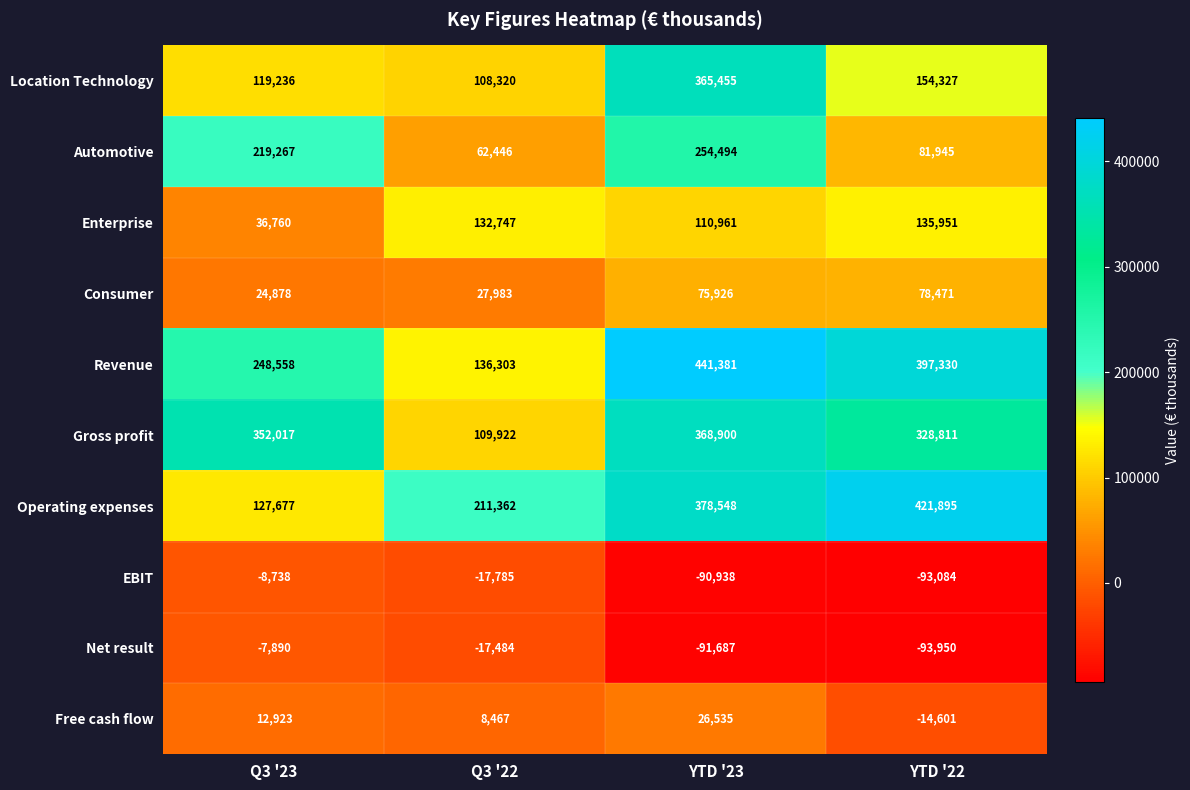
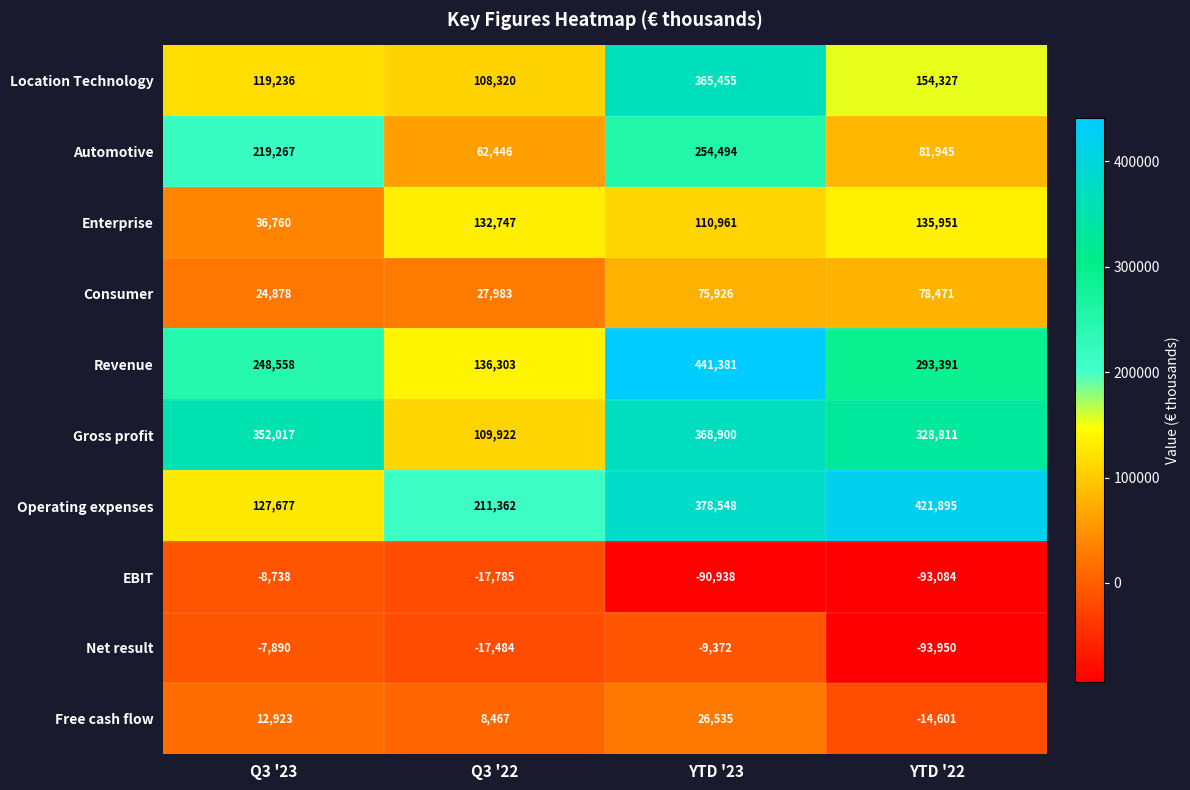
  {
    "Location Technology": {
      "Q3 '23": "119,236",
      "Q3 '22": "108,320",
      "YTD '23": "365,455",
      "YTD '22": "154,327"
    },
    "Automotive": {
      "Q3 '23": "219,267",
      "Q3 '22": "62,446",
      "YTD '23": "254,494",
      "YTD '22": "81,945"
    },
    "Enterprise": {
      "Q3 '23": "36,760",
      "Q3 '22": "132,747",
      "YTD '23": "110,961",
      "YTD '22": "135,951"
    },
    "Consumer": {
      "Q3 '23": "24,878",
      "Q3 '22": "27,983",
      "YTD '23": "75,926",
      "YTD '22": "78,471"
    },
    "Revenue": {
      "Q3 '23": "248,558",
      "Q3 '22": "136,303",
      "YTD '23": "441,381",
-     "YTD '22": "397,330"
+     "YTD '22": "293,391"
    },
    "Gross profit": {
      "Q3 '23": "352,017",
      "Q3 '22": "109,922",
      "YTD '23": "368,900",
      "YTD '22": "328,811"
    },
    "Operating expenses": {
      "Q3 '23": "127,677",
      "Q3 '22": "211,362",
      "YTD '23": "378,548",
      "YTD '22": "421,895"
    },
    "EBIT": {
      "Q3 '23": "-8,738",
      "Q3 '22": "-17,785",
      "YTD '23": "-90,938",
      "YTD '22": "-93,084"
    },
    "Net result": {
      "Q3 '23": "-7,890",
      "Q3 '22": "-17,484",
-     "YTD '23": "-91,687",
+     "YTD '23": "-9,372",
      "YTD '22": "-93,950"
    },
    "Free cash flow": {
      "Q3 '23": "12,923",
      "Q3 '22": "8,467",
      "YTD '23": "26,535",
      "YTD '22": "-14,601"
    }
  }
